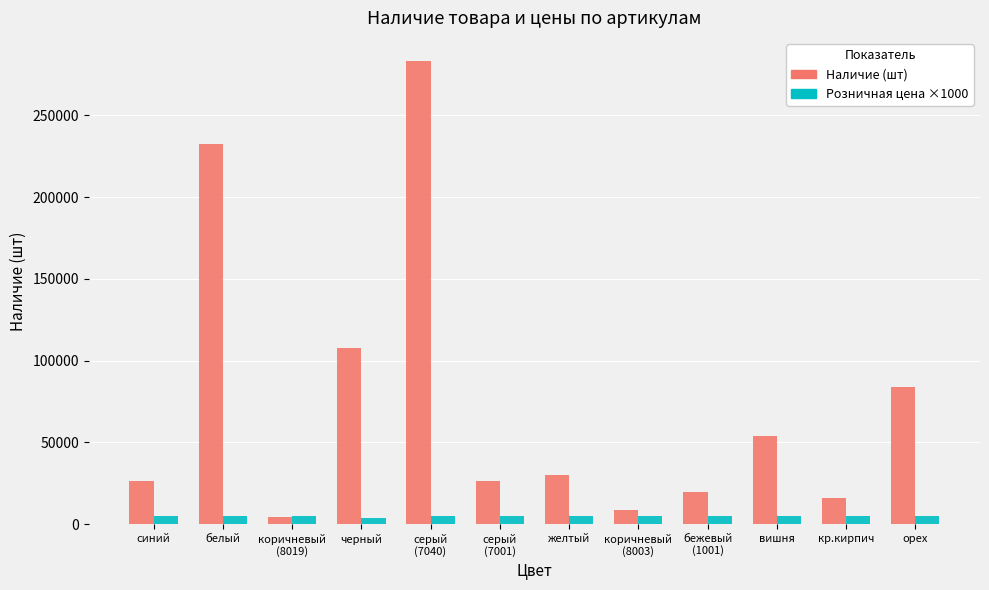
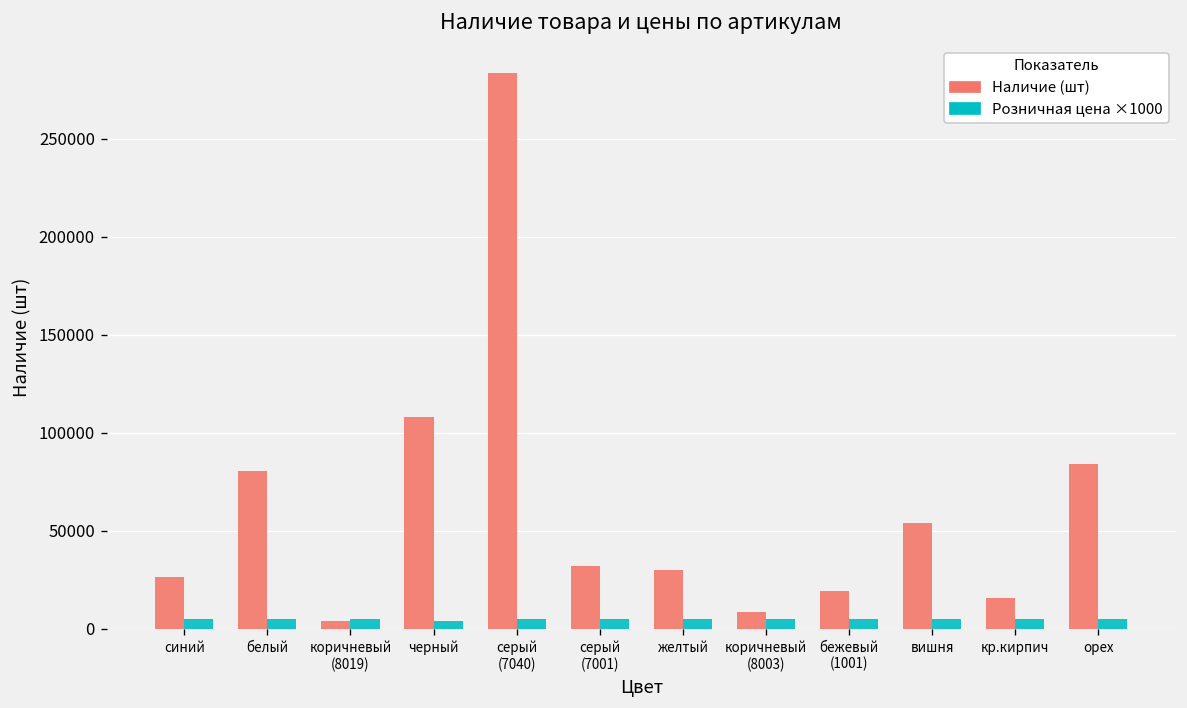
  {
    "Наличие (шт)": {
      "синий": 26000,
-     "белый": 232000,
+     "белый": 80000,
      "коричневый (8019)": 4000,
      "черный": 108000,
      "серый (7040)": 283000,
-     "серый (7001)": 26000,
+     "серый (7001)": 32000,
      "желтый": 30000,
      "коричневый (8003)": 9000,
      "бежевый (1001)": 19000,
      "вишня": 54000,
      "кр.кирпич": 16000,
      "орех": 84000
    },
    "Розничная цена ×1000": {
      "синий": 5000,
      "белый": 5000,
      "коричневый (8019)": 5000,
      "черный": 4000,
      "серый (7040)": 5000,
      "серый (7001)": 5000,
      "желтый": 5000,
      "коричневый (8003)": 5000,
      "бежевый (1001)": 5000,
      "вишня": 5000,
      "кр.кирпич": 5000,
      "орех": 5000
    }
  }
